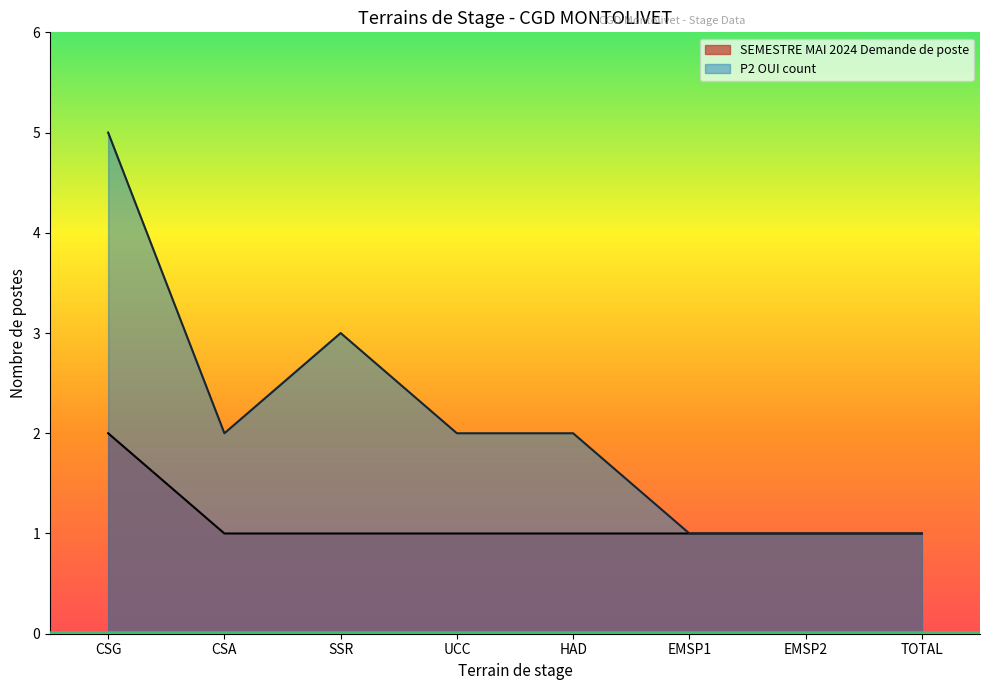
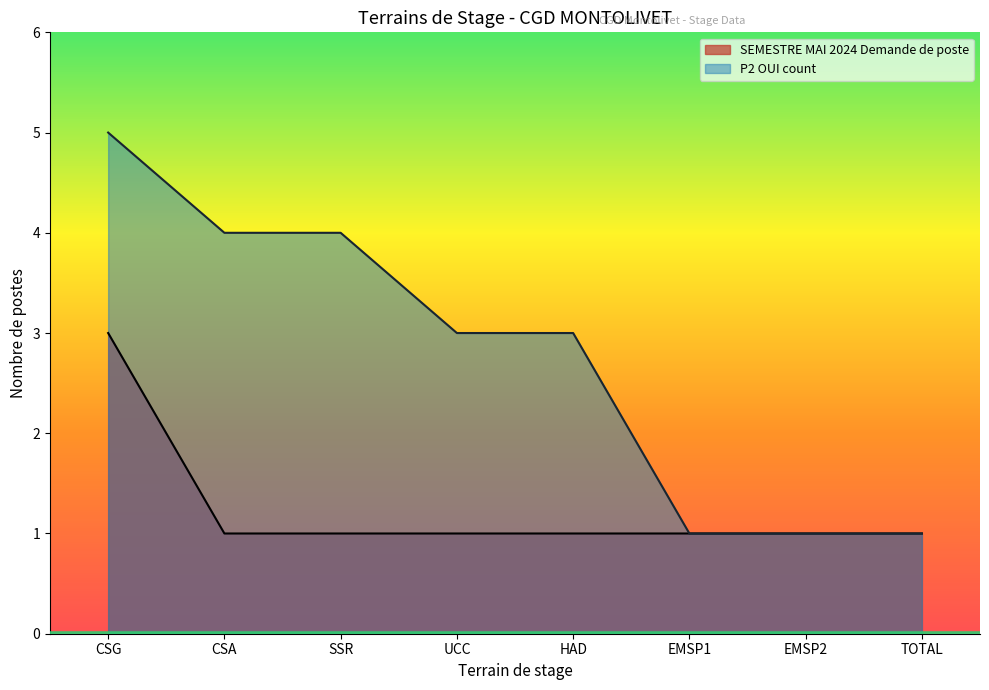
  {
    "SEMESTRE MAI 2024 Demande de poste": {
-     "CSG": 2,
+     "CSG": 3,
      "CSA": 1,
      "SSR": 1,
      "UCC": 1,
      "HAD": 1
    },
    "P2 OUI count": {
      "CSG": 5,
-     "CSA": 2,
-     "SSR": 3,
-     "UCC": 2,
-     "HAD": 2
+     "CSA": 4,
+     "SSR": 4,
+     "UCC": 3,
+     "HAD": 3
    }
  }
